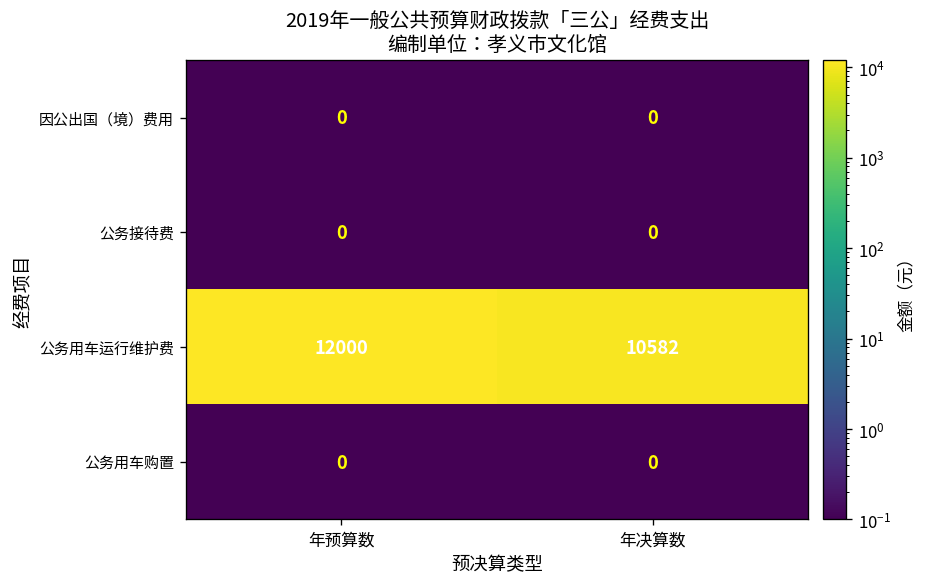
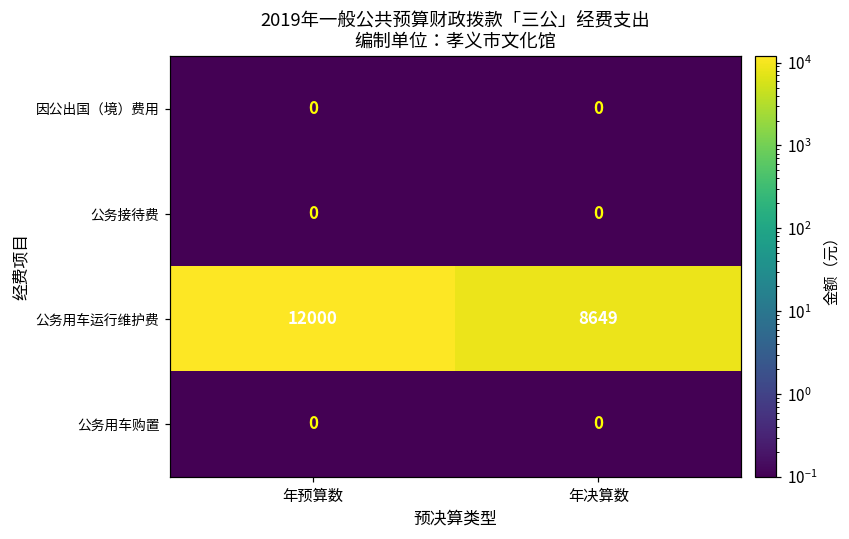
  {
    "因公出国（境）费用": {
      "年预算数": 0,
      "年决算数": 0
    },
    "公务接待费": {
      "年预算数": 0,
      "年决算数": 0
    },
    "公务用车运行维护费": {
      "年预算数": 12000,
-     "年决算数": 10582
+     "年决算数": 8649
    },
    "公务用车购置": {
      "年预算数": 0,
      "年决算数": 0
    }
  }
